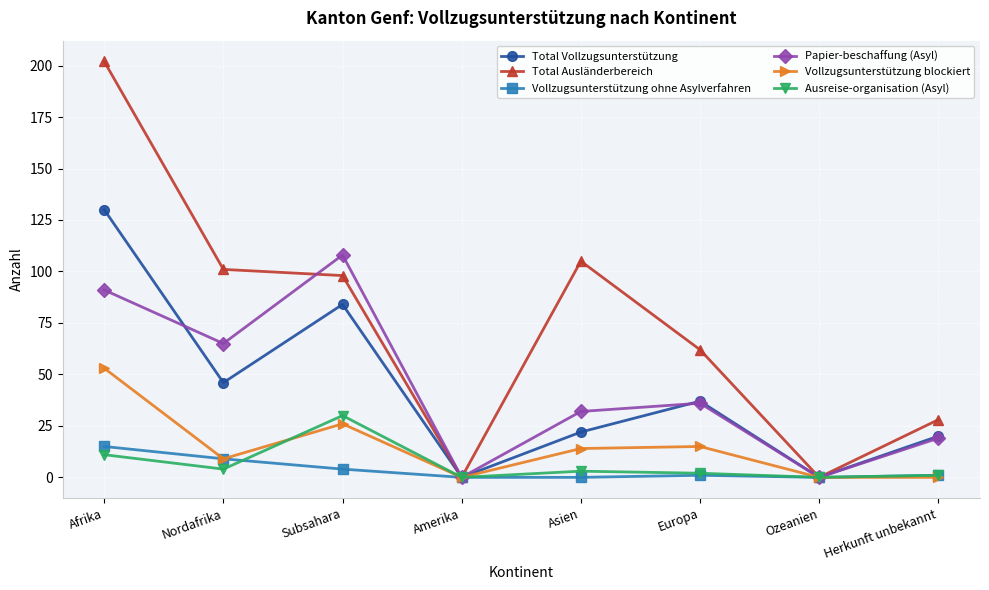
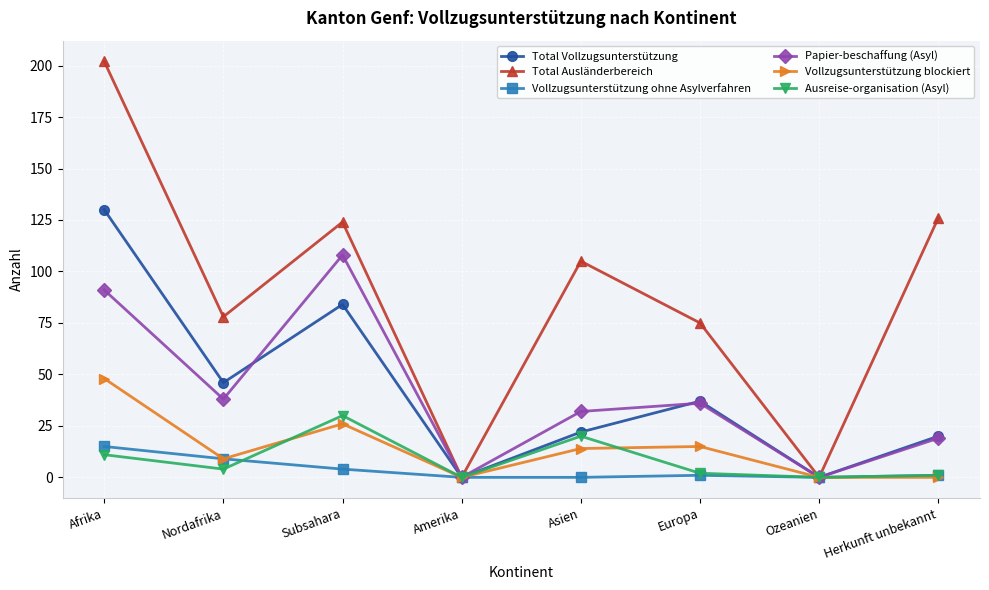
  {
    "Total Ausländerbereich": {
      "Afrika": 202,
-     "Nordafrika": 101,
-     "Subsahara": 98,
+     "Nordafrika": 78,
+     "Subsahara": 124,
      "Asien": 105,
-     "Europa": 62,
-     "Herkunft unbekannt": 28
+     "Europa": 75,
+     "Herkunft unbekannt": 126
    },
    "Papier-beschaffung (Asyl)": {
      "Afrika": 91,
-     "Nordafrika": 65,
+     "Nordafrika": 38,
      "Subsahara": 108,
      "Asien": 32
    },
    "Vollzugsunterstützung blockiert": {
-     "Afrika": 53,
+     "Afrika": 48,
      "Subsahara": 26,
      "Asien": 14,
      "Europa": 15
    },
    "Ausreise-organisation (Asyl)": {
      "Afrika": 11,
      "Nordafrika": 4,
      "Subsahara": 30,
-     "Asien": 3
+     "Asien": 20
    }
  }
